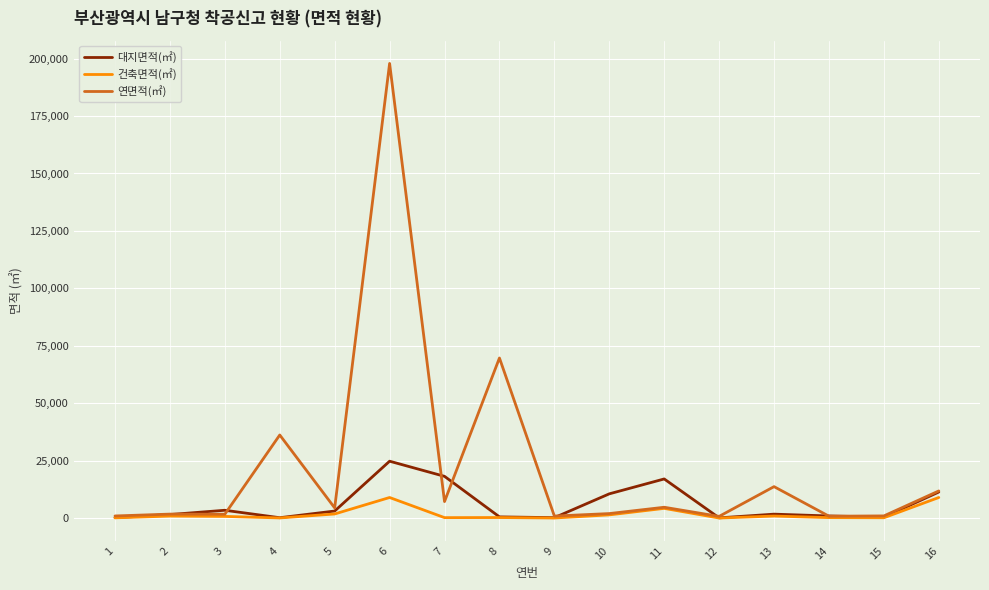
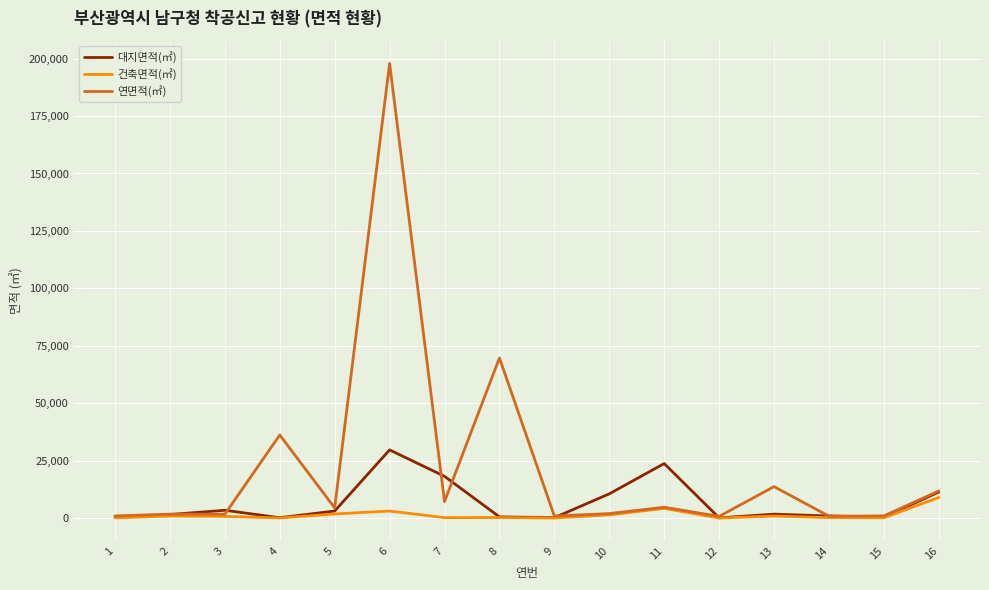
  {
    "대지면적(㎡)": {
      "3": "4,000",
      "5": "3,000",
-     "6": "25,000",
+     "6": "30,000",
      "7": "18,000",
      "10": "11,000",
-     "11": "17,000"
+     "11": "24,000"
    },
    "건축면적(㎡)": {
      "5": "2,000",
-     "6": "9,000",
+     "6": "3,000",
      "7": "0",
      "16": "9,000"
    },
    "연면적(㎡)": {
      "4": "36,000",
      "5": "5,000",
      "6": "198,000",
      "7": "7,000",
      "8": "70,000",
      "13": "14,000"
    }
  }
